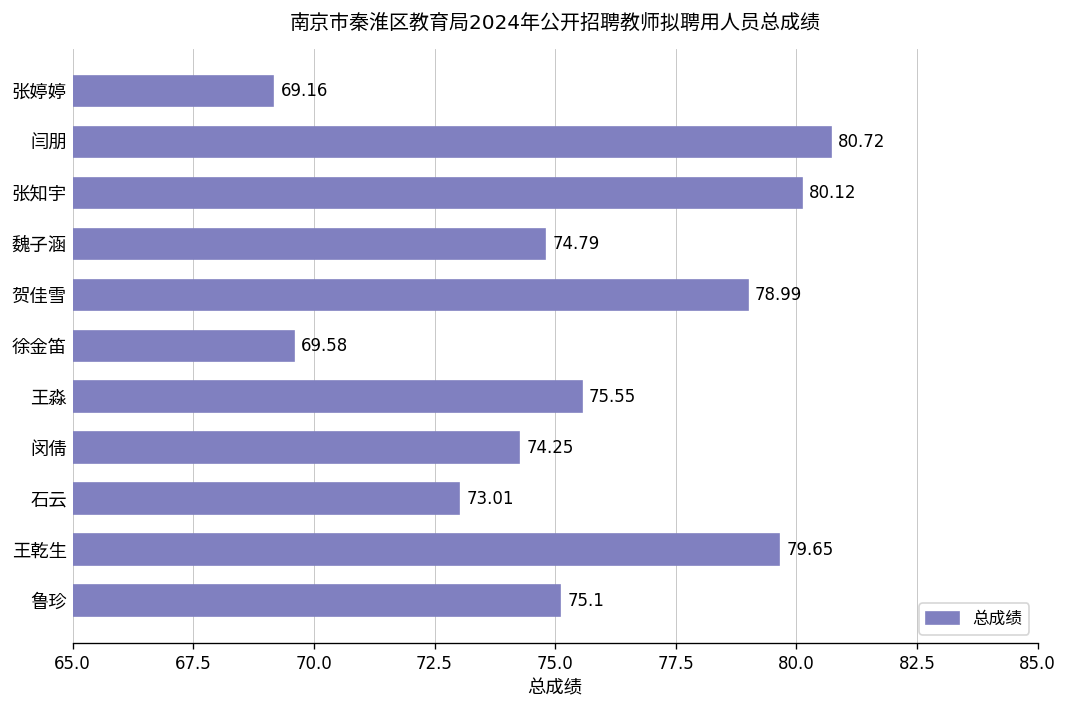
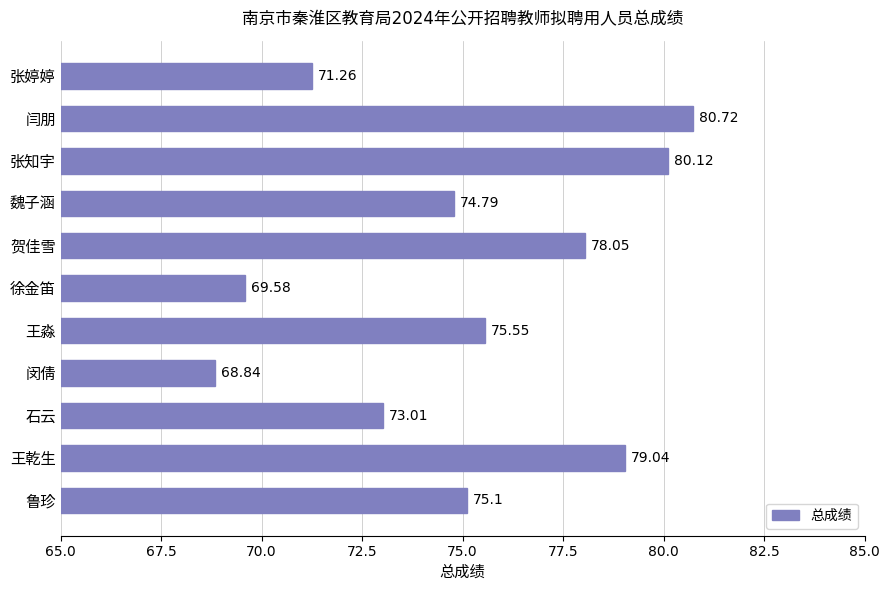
  {
-   "张婷婷": 69.16,
+   "张婷婷": 71.26,
    "闫朋": 80.72,
    "张知宇": 80.12,
    "魏子涵": 74.79,
-   "贺佳雪": 78.99,
+   "贺佳雪": 78.05,
    "徐金笛": 69.58,
    "王淼": 75.55,
-   "闵倩": 74.25,
+   "闵倩": 68.84,
    "石云": 73.01,
-   "王乾生": 79.65,
+   "王乾生": 79.04,
    "鲁珍": 75.1
  }
